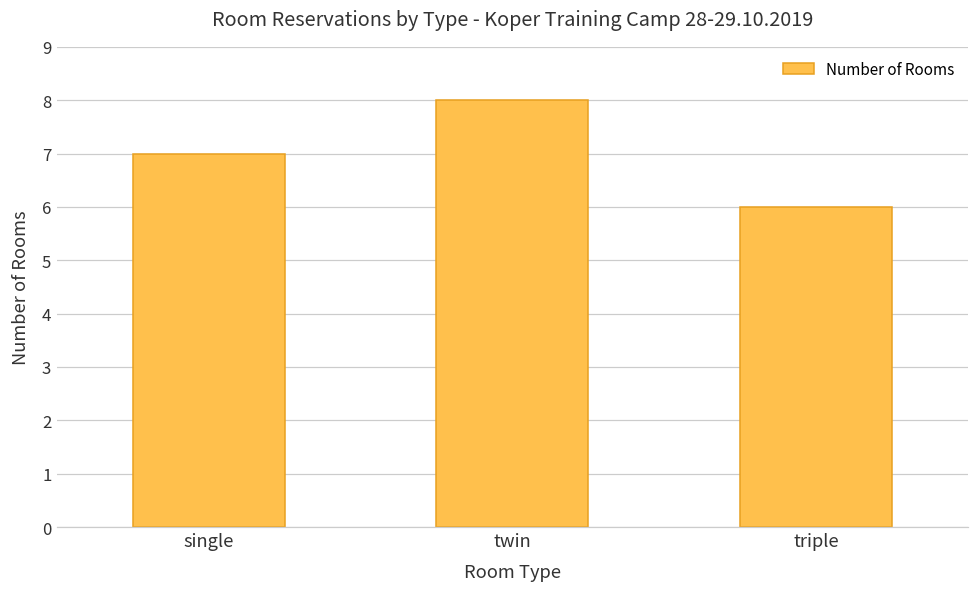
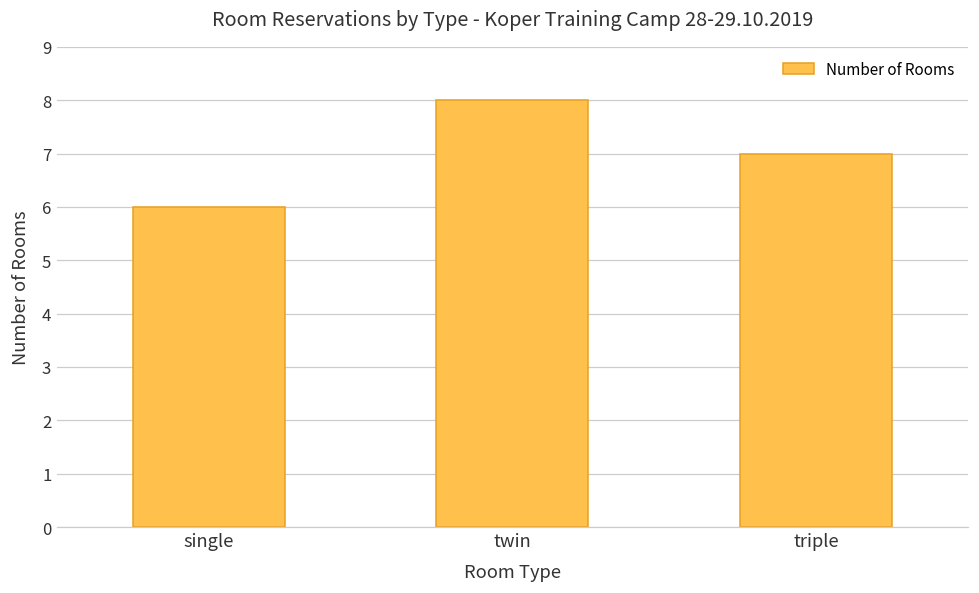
  {
-   "single": 7,
+   "single": 6,
    "twin": 8,
-   "triple": 6
+   "triple": 7
  }
